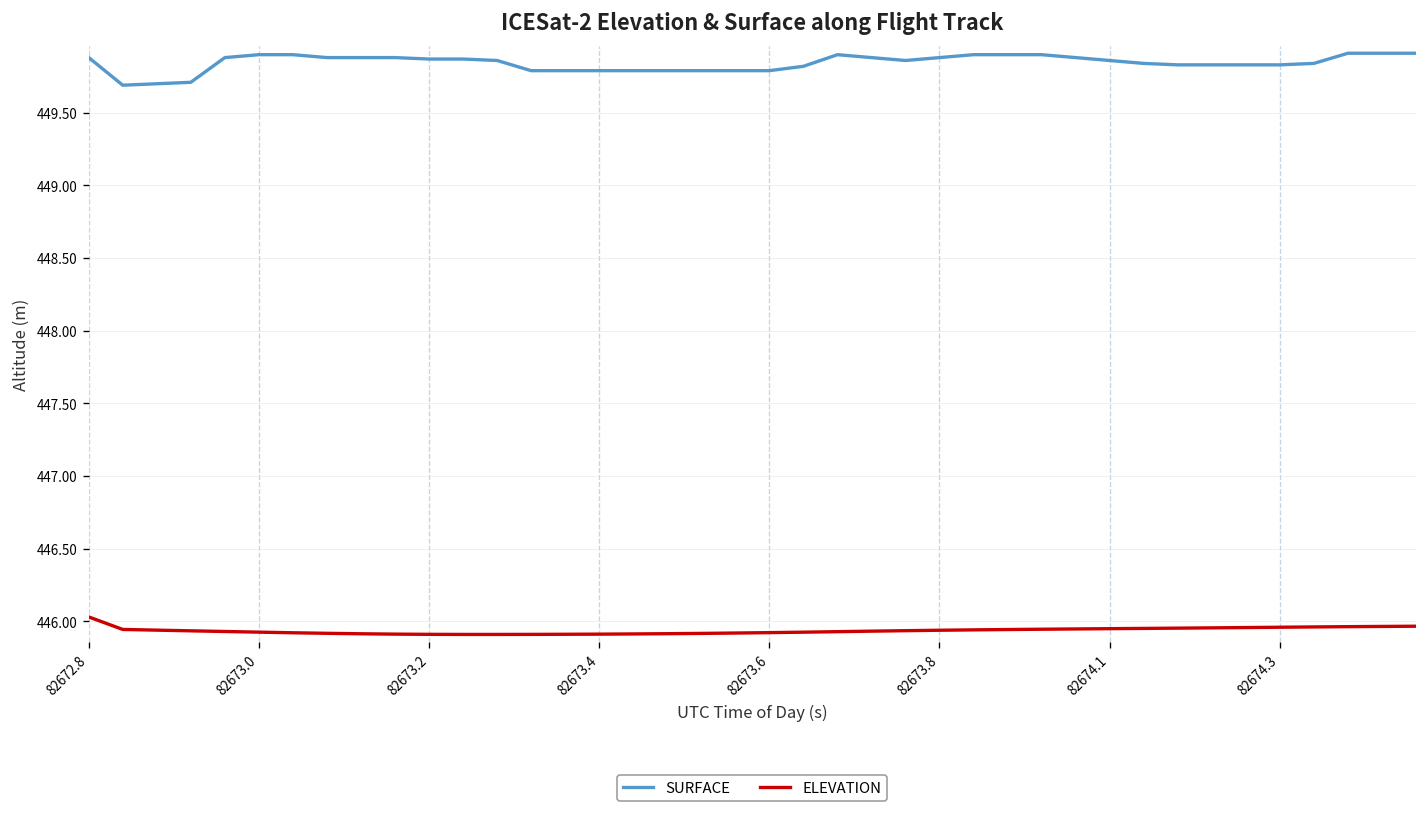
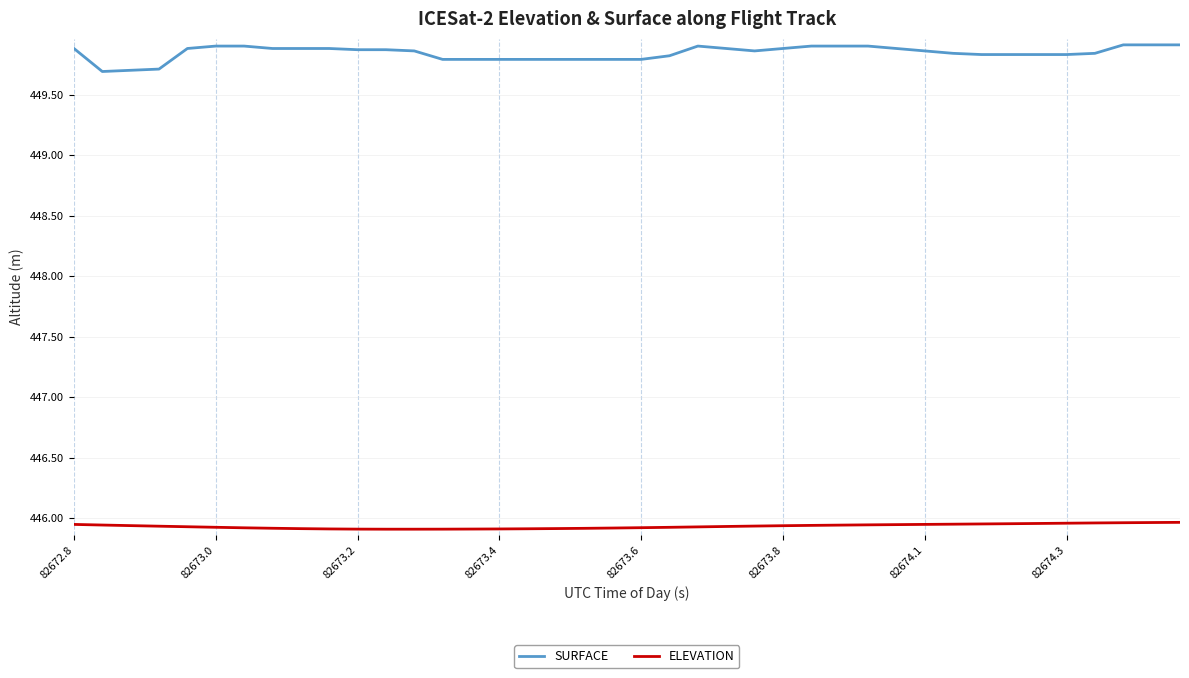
  {
    "SURFACE": {
      "82672.8": 449.88,
      "82673.0": 449.90
    },
    "ELEVATION": {
-     "82672.8": 446.03,
+     "82672.8": 445.95,
      "82673.0": 445.93
    }
  }
